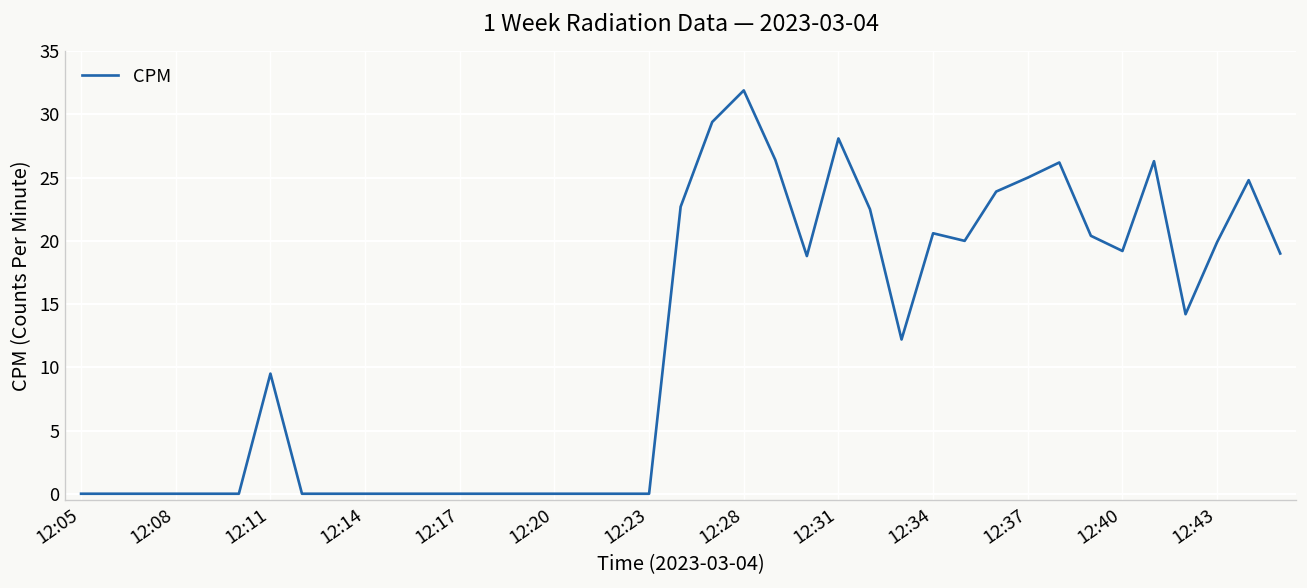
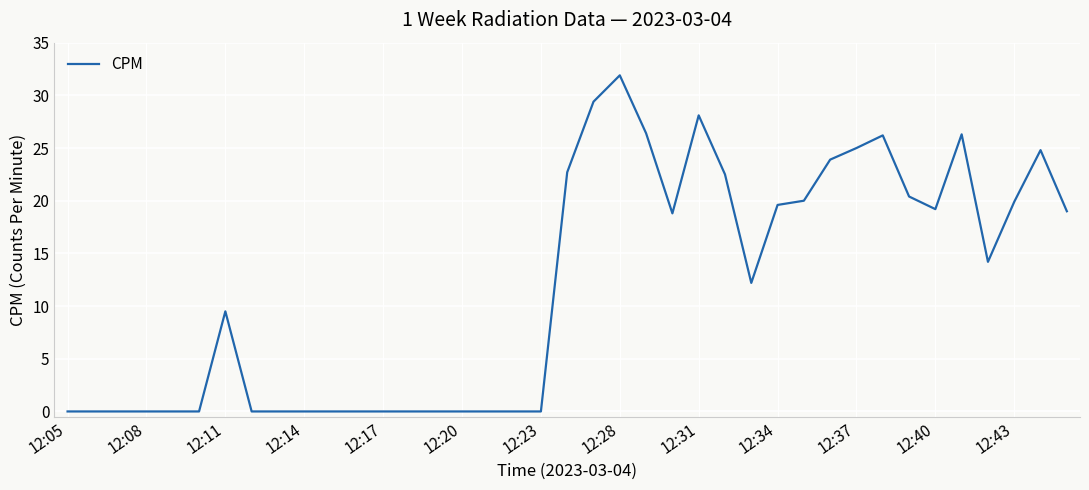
  {
    "12:05": 0.0,
    "12:08": 0.0,
    "12:11": 9.5,
    "12:14": 0.0,
    "12:17": 0.0,
    "12:20": 0.0,
    "12:23": 0.0,
    "12:28": 31.9,
    "12:31": 28.1,
-   "12:34": 20.6,
+   "12:34": 19.6,
    "12:37": 25.0,
    "12:40": 19.2,
    "12:43": 19.9
  }
